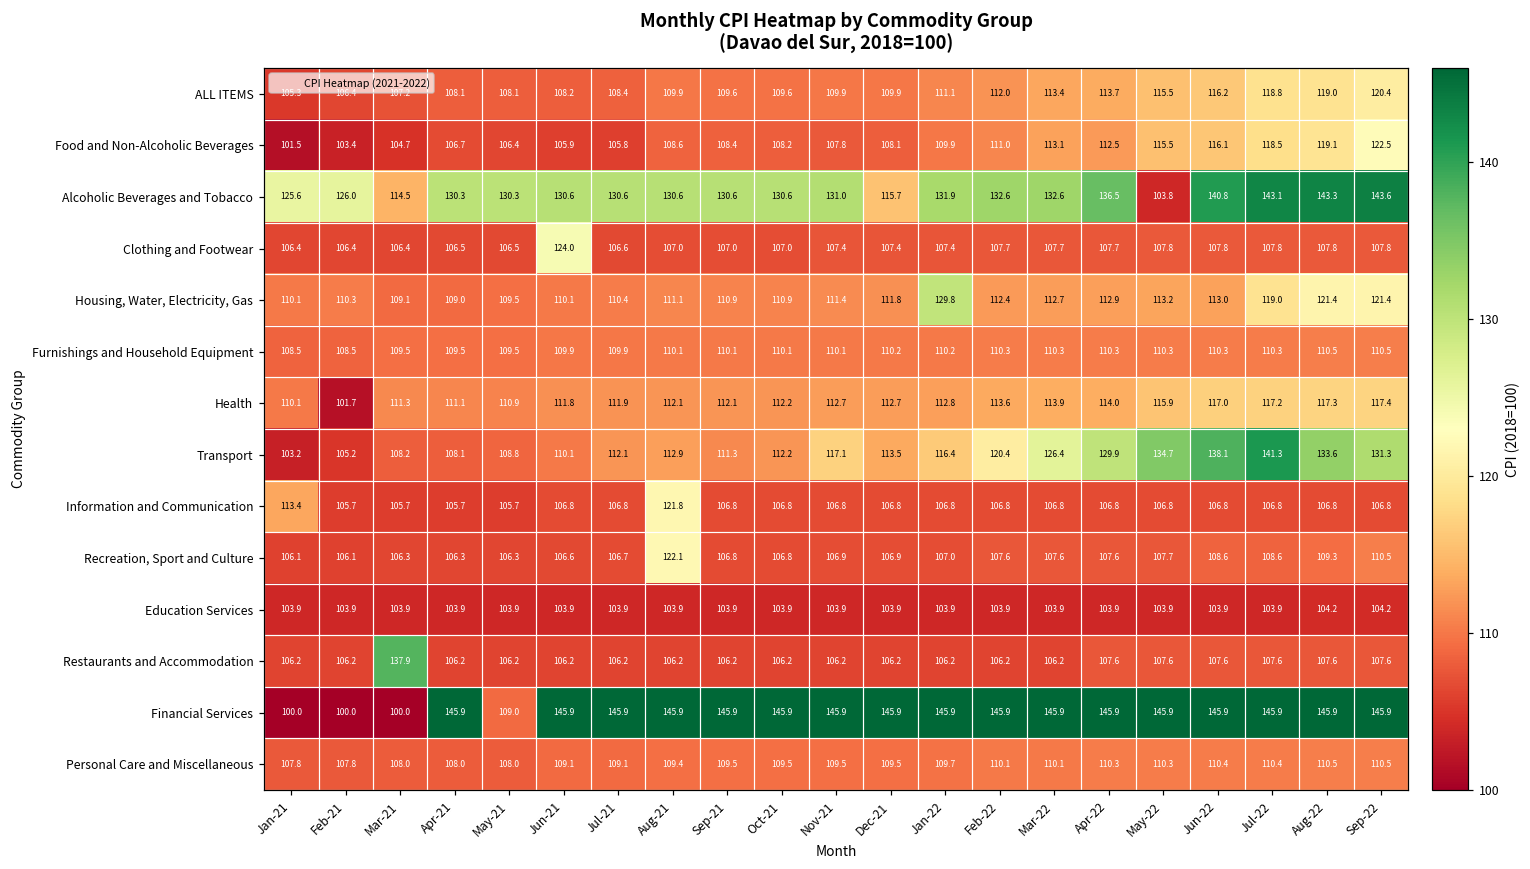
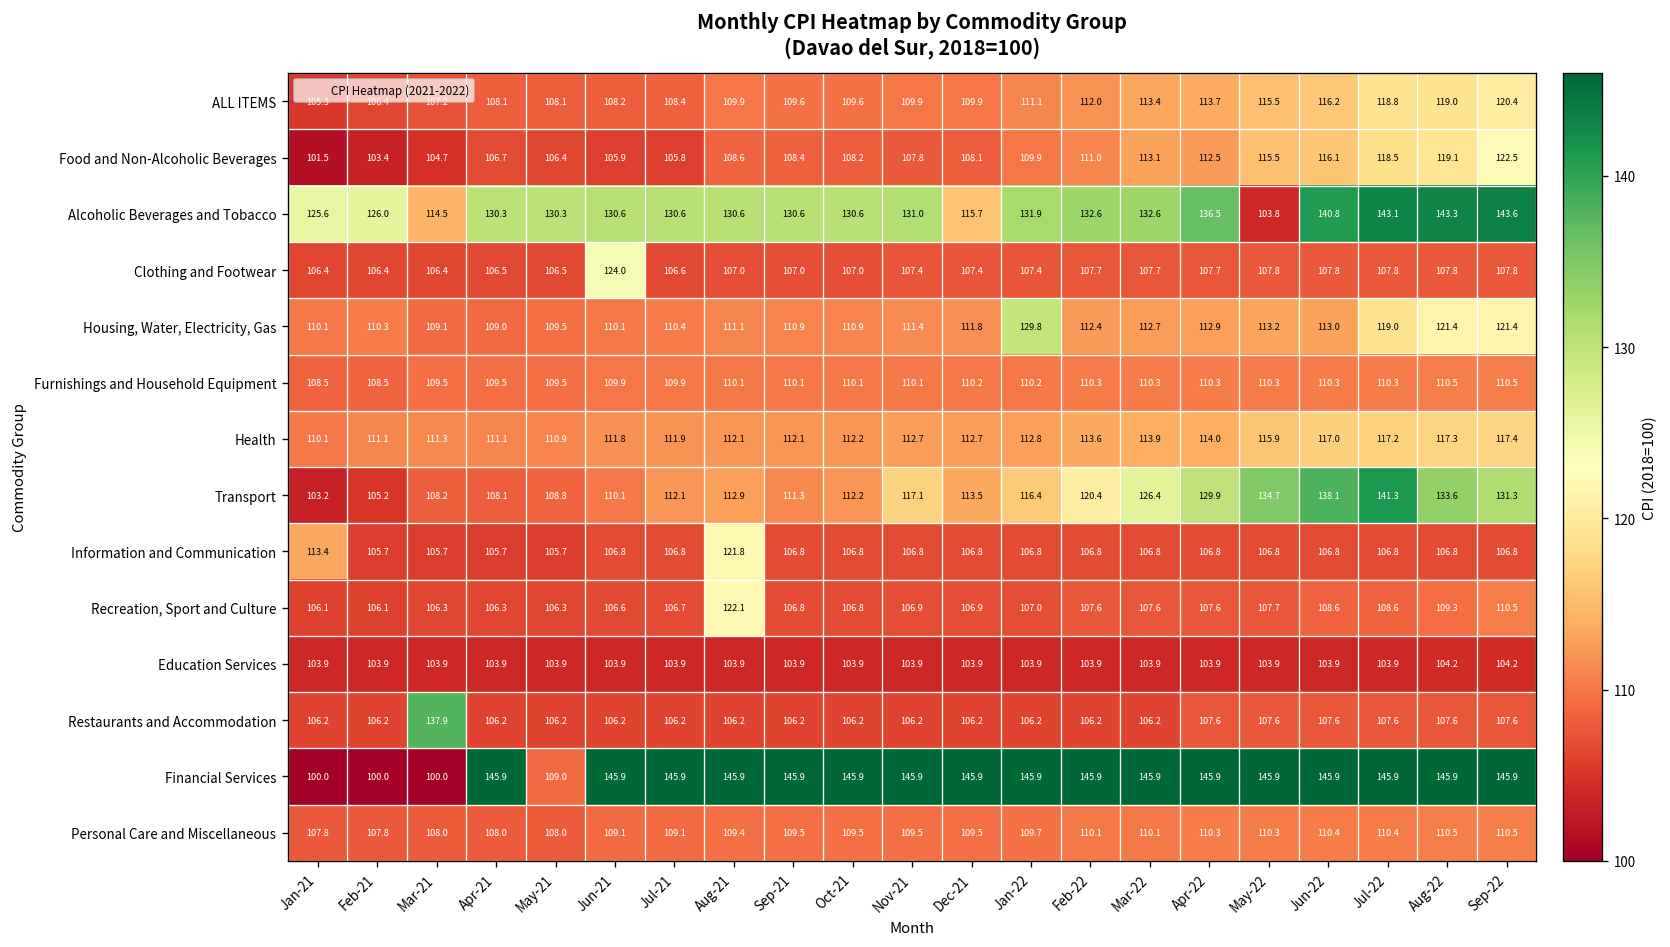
  {
    "Health": {
      "Jan-21": 110.1,
-     "Feb-21": 101.7,
+     "Feb-21": 111.1,
      "Mar-21": 111.3,
      "Apr-21": 111.1,
      "May-21": 110.9,
      "Jun-21": 111.8,
      "Jul-21": 111.9,
      "Aug-21": 112.1,
      "Sep-21": 112.1,
      "Oct-21": 112.2,
      "Nov-21": 112.7,
      "Dec-21": 112.7,
      "Jan-22": 112.8,
      "Feb-22": 113.6,
      "Mar-22": 113.9,
      "Apr-22": 114.0,
      "May-22": 115.9,
      "Jun-22": 117.0,
      "Jul-22": 117.2,
      "Aug-22": 117.3,
      "Sep-22": 117.4
    }
  }
